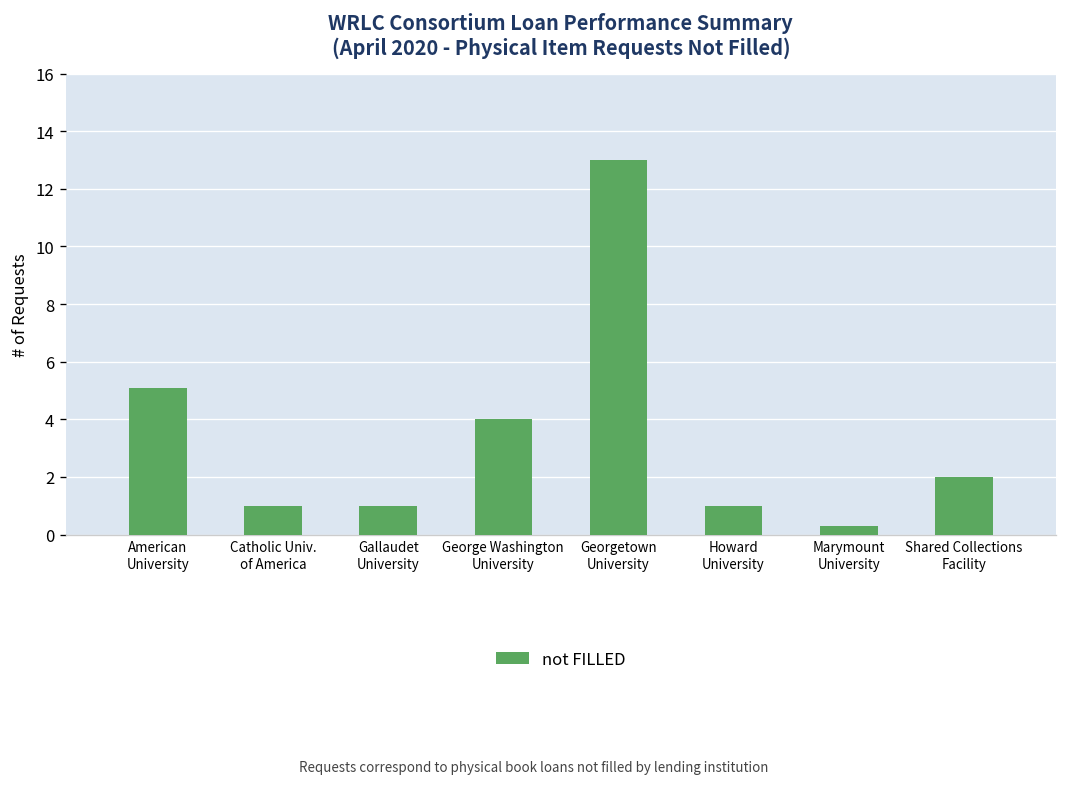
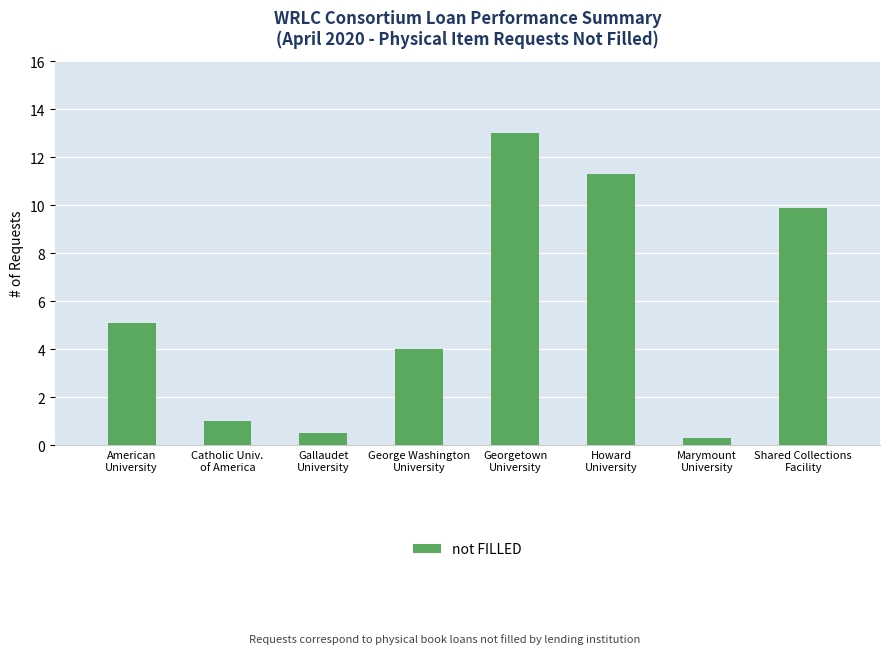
  {
    "American University": 5.1,
    "Catholic Univ. of America": 1.0,
-   "Gallaudet University": 1.0,
+   "Gallaudet University": 0.5,
    "George Washington University": 4.0,
    "Georgetown University": 13.0,
-   "Howard University": 1.0,
+   "Howard University": 11.3,
    "Marymount University": 0.3,
-   "Shared Collections Facility": 2.0
+   "Shared Collections Facility": 9.9
  }
